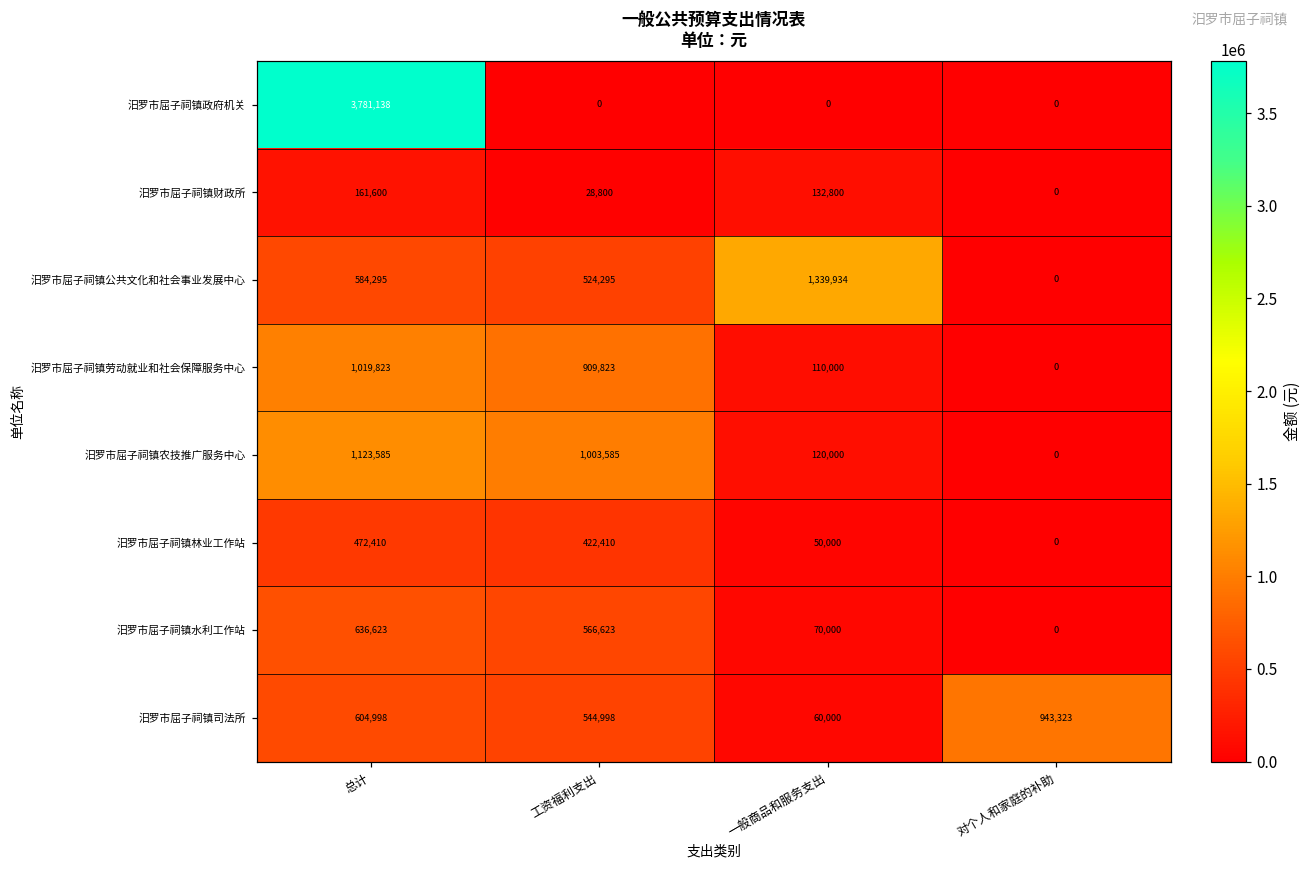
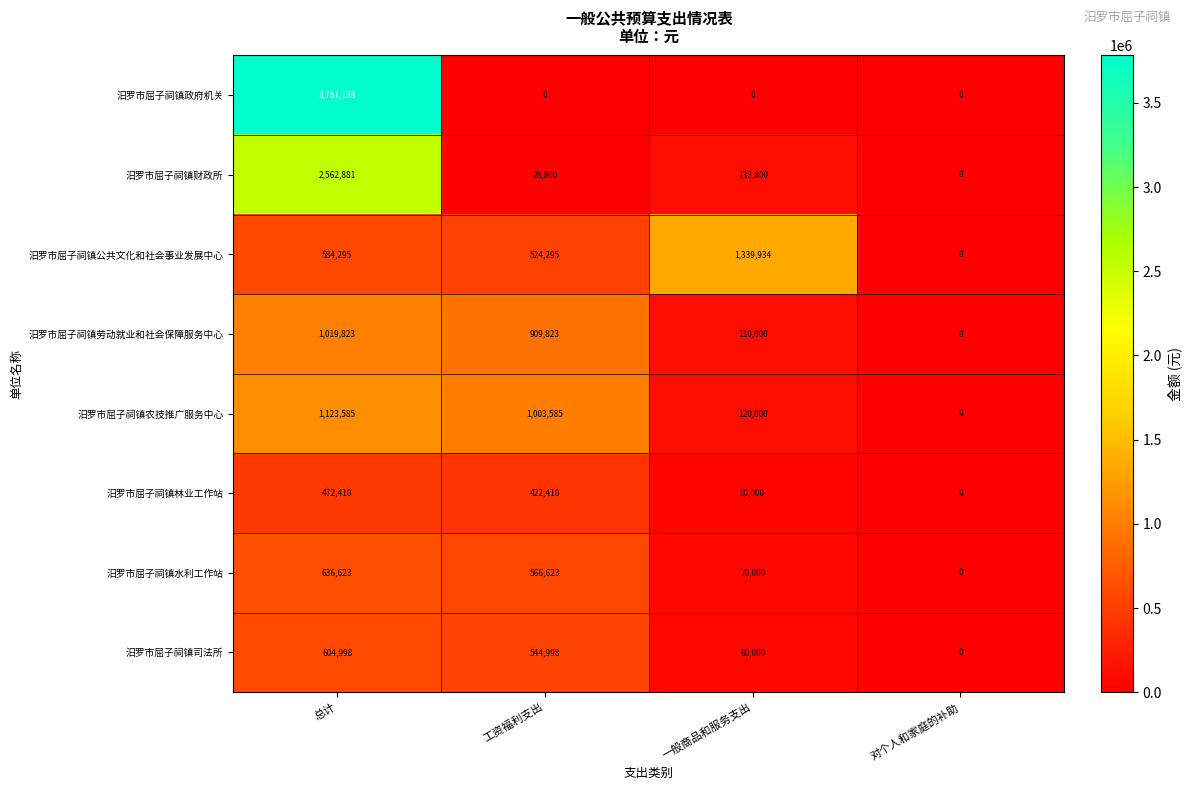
  {
    "汨罗市屈子祠镇政府机关": {
      "总计": "3,781,138",
      "工资福利支出": "0",
      "一般商品和服务支出": "0",
      "对个人和家庭的补助": "0"
    },
    "汨罗市屈子祠镇财政所": {
-     "总计": "161,600",
+     "总计": "2,562,881",
      "工资福利支出": "28,800",
      "一般商品和服务支出": "132,800",
      "对个人和家庭的补助": "0"
    },
    "汨罗市屈子祠镇公共文化和社会事业发展中心": {
      "总计": "584,295",
      "工资福利支出": "524,295",
      "一般商品和服务支出": "1,339,934",
      "对个人和家庭的补助": "0"
    },
    "汨罗市屈子祠镇劳动就业和社会保障服务中心": {
      "总计": "1,019,823",
      "工资福利支出": "909,823",
      "一般商品和服务支出": "110,000",
      "对个人和家庭的补助": "0"
    },
    "汨罗市屈子祠镇农技推广服务中心": {
      "总计": "1,123,585",
      "工资福利支出": "1,003,585",
      "一般商品和服务支出": "120,000",
      "对个人和家庭的补助": "0"
    },
    "汨罗市屈子祠镇林业工作站": {
      "总计": "472,410",
      "工资福利支出": "422,410",
      "一般商品和服务支出": "50,000",
      "对个人和家庭的补助": "0"
    },
    "汨罗市屈子祠镇水利工作站": {
      "总计": "636,623",
      "工资福利支出": "566,623",
      "一般商品和服务支出": "70,000",
      "对个人和家庭的补助": "0"
    },
    "汨罗市屈子祠镇司法所": {
      "总计": "604,998",
      "工资福利支出": "544,998",
      "一般商品和服务支出": "60,000",
-     "对个人和家庭的补助": "943,323"
+     "对个人和家庭的补助": "0"
    }
  }
